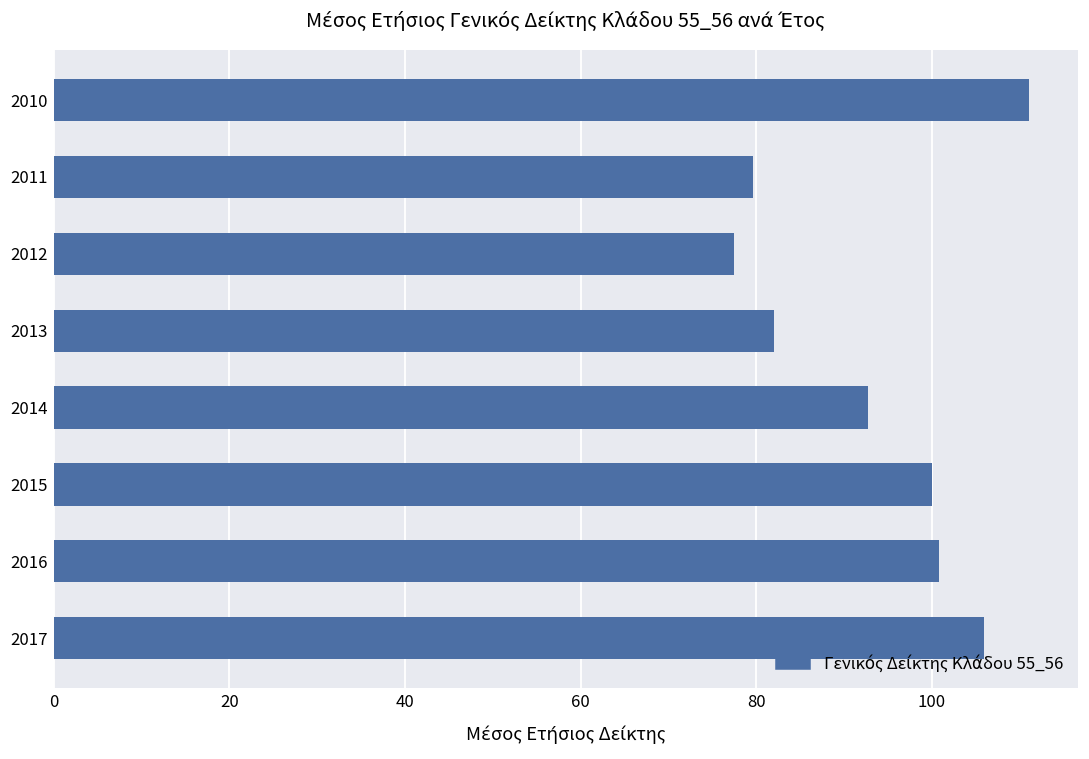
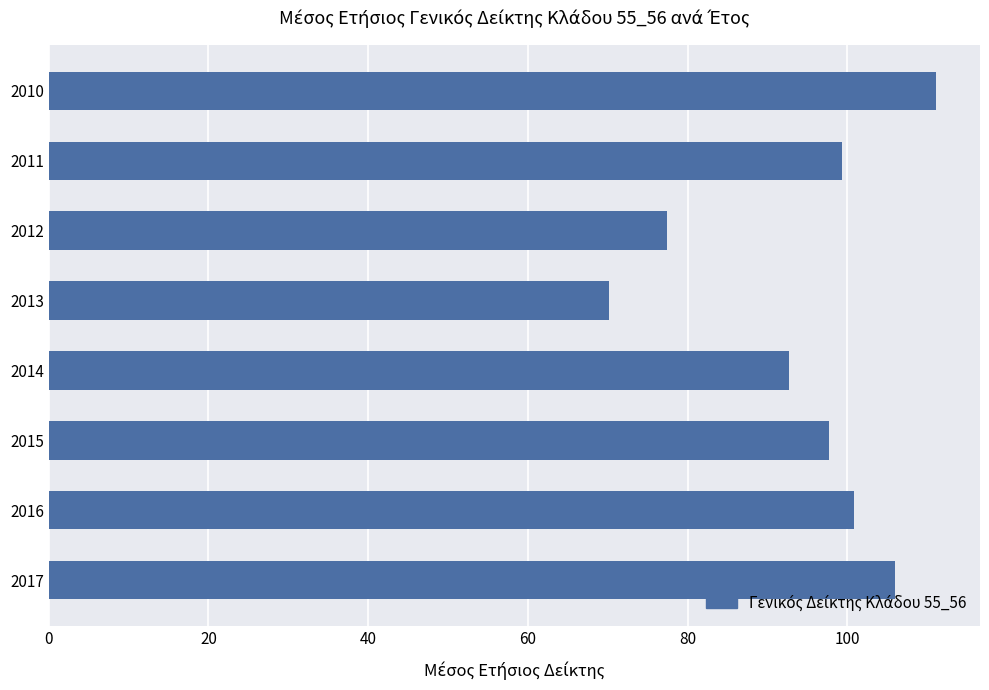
  {
    "2010": 111,
-   "2011": 80,
+   "2011": 99,
    "2012": 77,
-   "2013": 82,
+   "2013": 70,
    "2014": 93,
-   "2015": 100,
+   "2015": 98,
    "2016": 101,
    "2017": 106
  }
